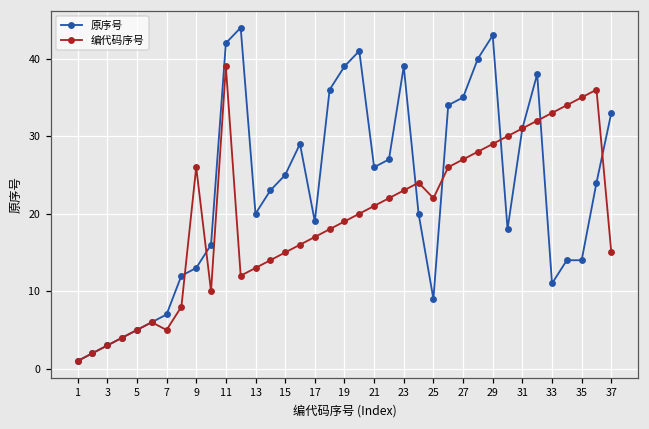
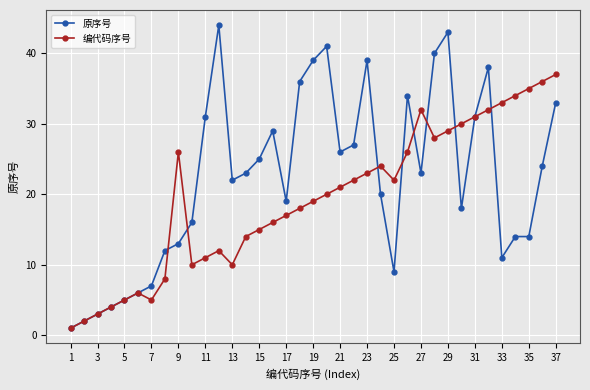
  {
    "原序号": {
      "7": 7,
      "9": 13,
-     "11": 42,
-     "13": 20,
+     "11": 31,
+     "13": 22,
      "15": 25,
      "17": 19,
      "19": 39,
      "21": 26,
      "23": 39,
      "25": 9,
-     "27": 35,
+     "27": 23,
      "29": 43,
      "33": 11,
      "35": 14,
      "37": 33
    },
    "编代码序号": {
      "7": 5,
      "9": 26,
-     "11": 39,
-     "13": 13,
+     "11": 11,
+     "13": 10,
      "15": 15,
      "17": 17,
      "19": 19,
      "21": 21,
      "23": 23,
      "25": 22,
-     "27": 27,
+     "27": 32,
      "29": 29,
      "33": 33,
      "35": 35,
-     "37": 15
+     "37": 37
    }
  }
